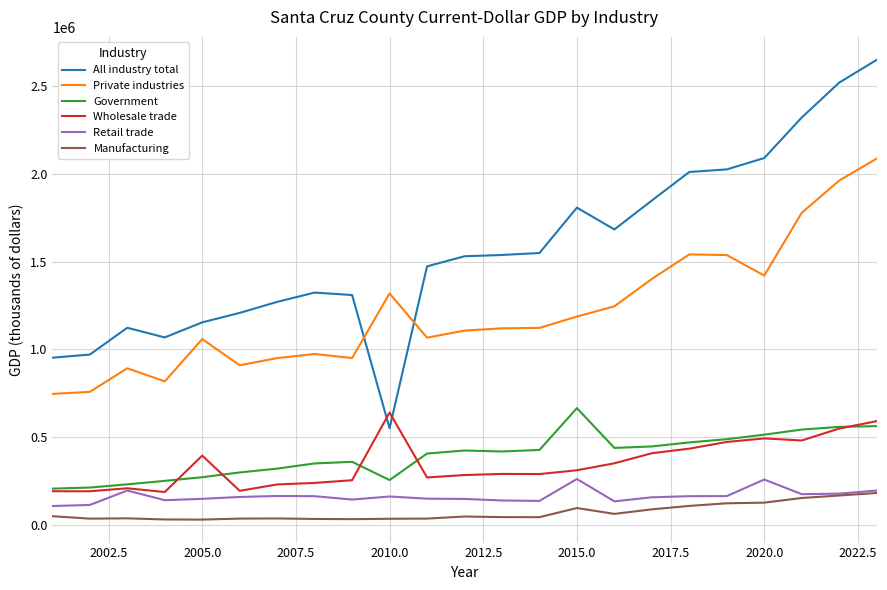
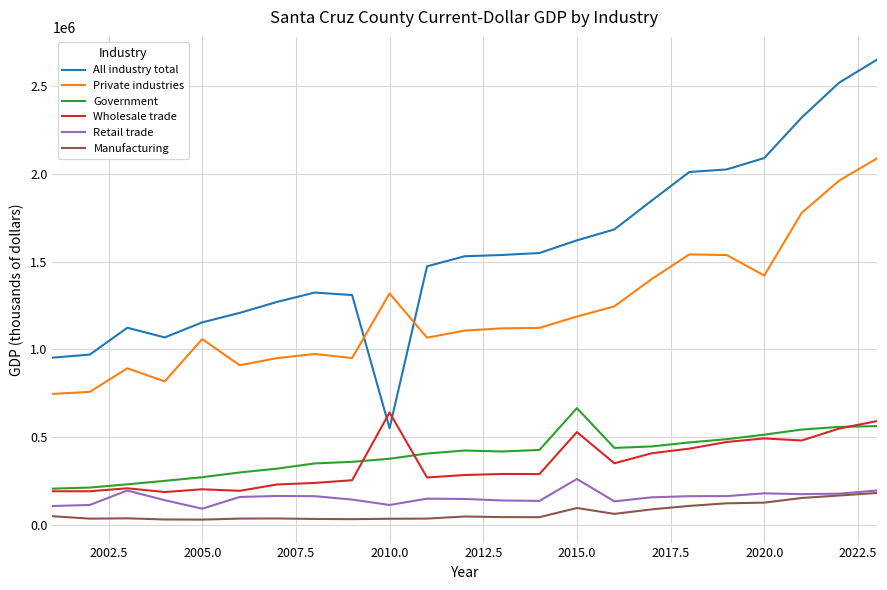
  {
    "All industry total": {
      "2005.0": 1150000,
      "2010.0": 550000,
-     "2015.0": 1810000,
+     "2015.0": 1620000,
      "2020.0": 2090000
    },
    "Private industries": {
      "2005.0": 1060000,
      "2010.0": 1320000,
      "2015.0": 1190000,
      "2020.0": 1420000
    },
    "Government": {
      "2005.0": 270000,
-     "2010.0": 260000,
+     "2010.0": 380000,
      "2015.0": 670000,
      "2020.0": 510000
    },
    "Wholesale trade": {
-     "2005.0": 390000,
+     "2005.0": 200000,
      "2010.0": 640000,
-     "2015.0": 310000,
+     "2015.0": 530000,
      "2020.0": 490000
    },
    "Retail trade": {
-     "2005.0": 150000,
-     "2010.0": 160000,
+     "2005.0": 90000,
+     "2010.0": 110000,
      "2015.0": 260000,
-     "2020.0": 260000
+     "2020.0": 180000
    },
    "Manufacturing": {
      "2005.0": 30000,
      "2010.0": 30000,
      "2015.0": 100000,
      "2020.0": 130000
    }
  }
